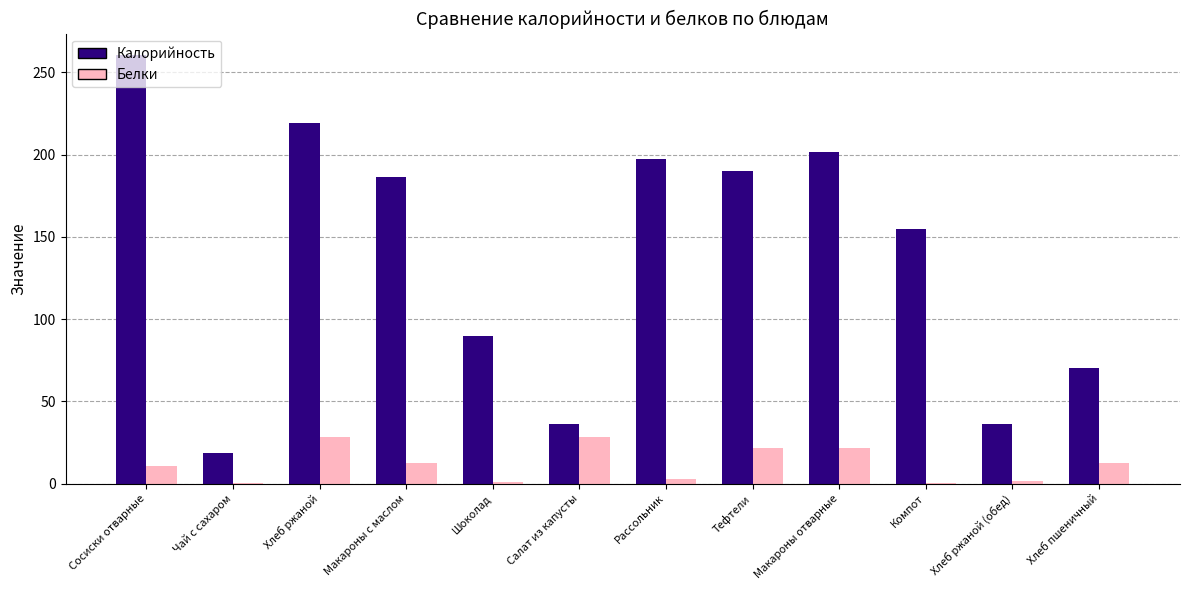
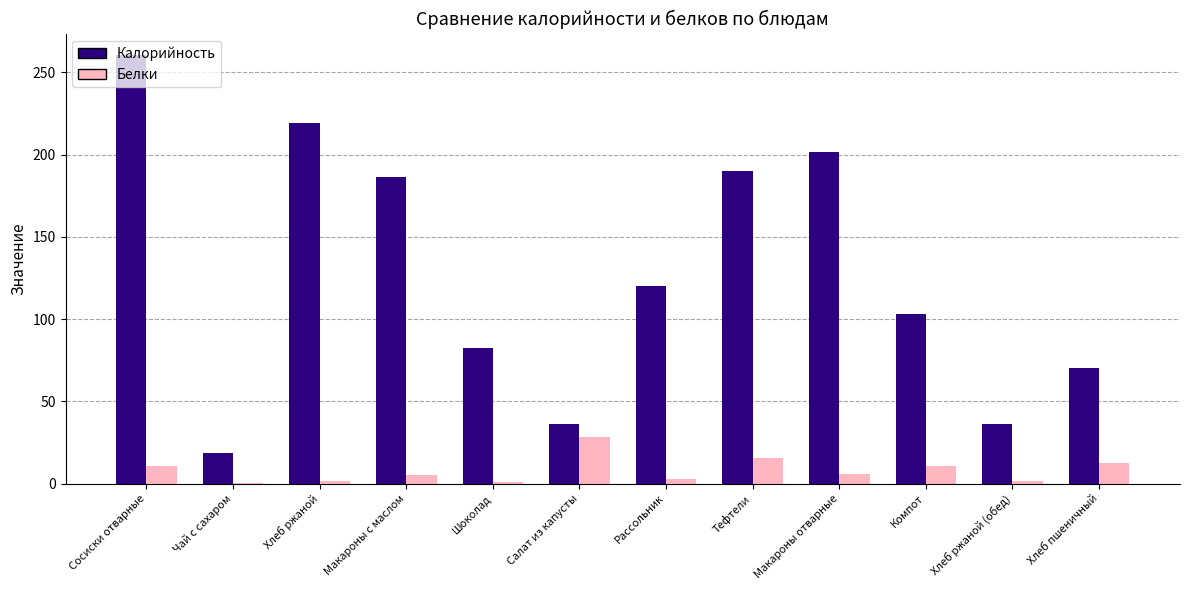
  {
    "Калорийность": {
      "Чай с сахаром": 19,
      "Хлеб ржаной": 219,
      "Макароны с маслом": 187,
-     "Шоколад": 89,
+     "Шоколад": 83,
      "Салат из капусты": 36,
-     "Рассольник": 197,
+     "Рассольник": 120,
      "Тефтели": 190,
      "Макароны отварные": 202,
-     "Компот": 155,
+     "Компот": 103,
      "Хлеб ржаной (обед)": 36,
      "Хлеб пшеничный": 70
    },
    "Белки": {
      "Сосиски отварные": 10,
-     "Хлеб ржаной": 29,
-     "Макароны с маслом": 13,
+     "Хлеб ржаной": 2,
+     "Макароны с маслом": 6,
      "Салат из капусты": 28,
      "Рассольник": 3,
-     "Тефтели": 22,
-     "Макароны отварные": 22,
-     "Компот": 0,
+     "Тефтели": 16,
+     "Макароны отварные": 6,
+     "Компот": 11,
      "Хлеб пшеничный": 13
    }
  }
